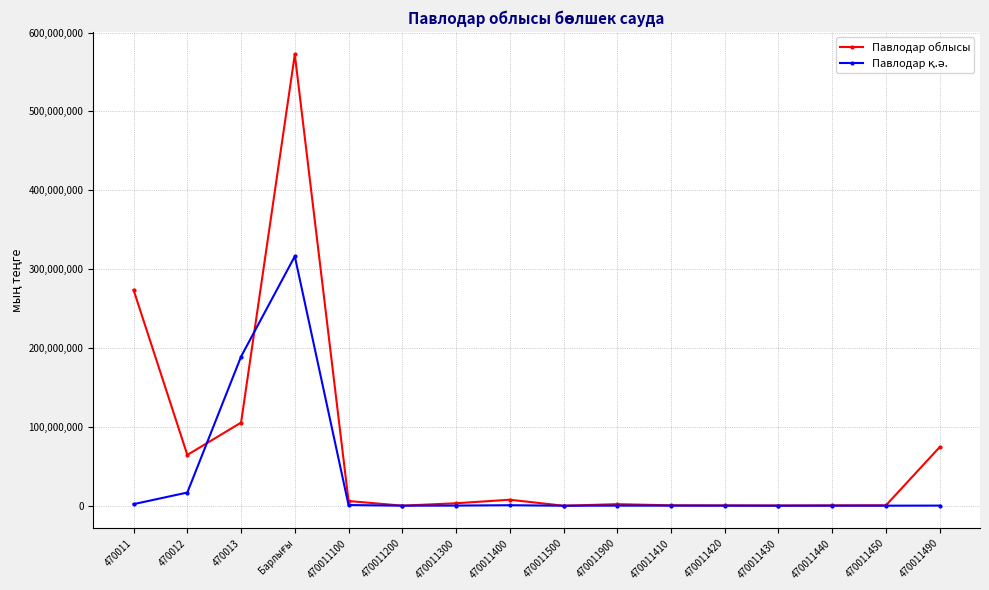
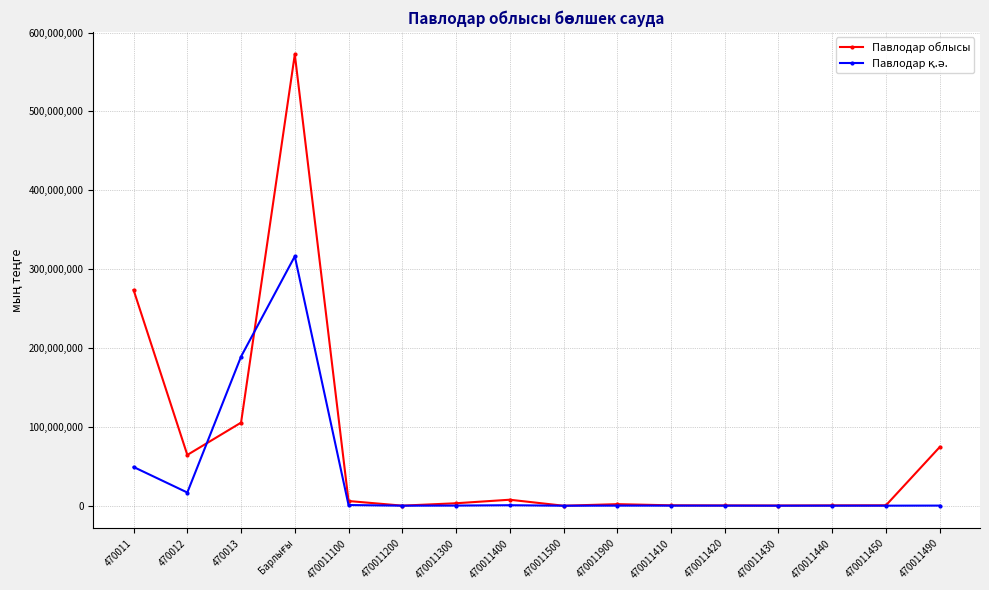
  {
    "Павлодар облысы": {
      "470011": "270,000,000",
      "470012": "60,000,000",
      "470013": "110,000,000",
      "Барлығы": "570,000,000",
      "470011100": "10,000,000",
      "470011400": "10,000,000",
      "470011490": "70,000,000"
    },
    "Павлодар қ.ә.": {
-     "470011": "0",
+     "470011": "50,000,000",
      "470012": "20,000,000",
      "470013": "190,000,000",
      "Барлығы": "320,000,000",
      "470011100": "0",
      "470011400": "0",
      "470011490": "0"
    }
  }
